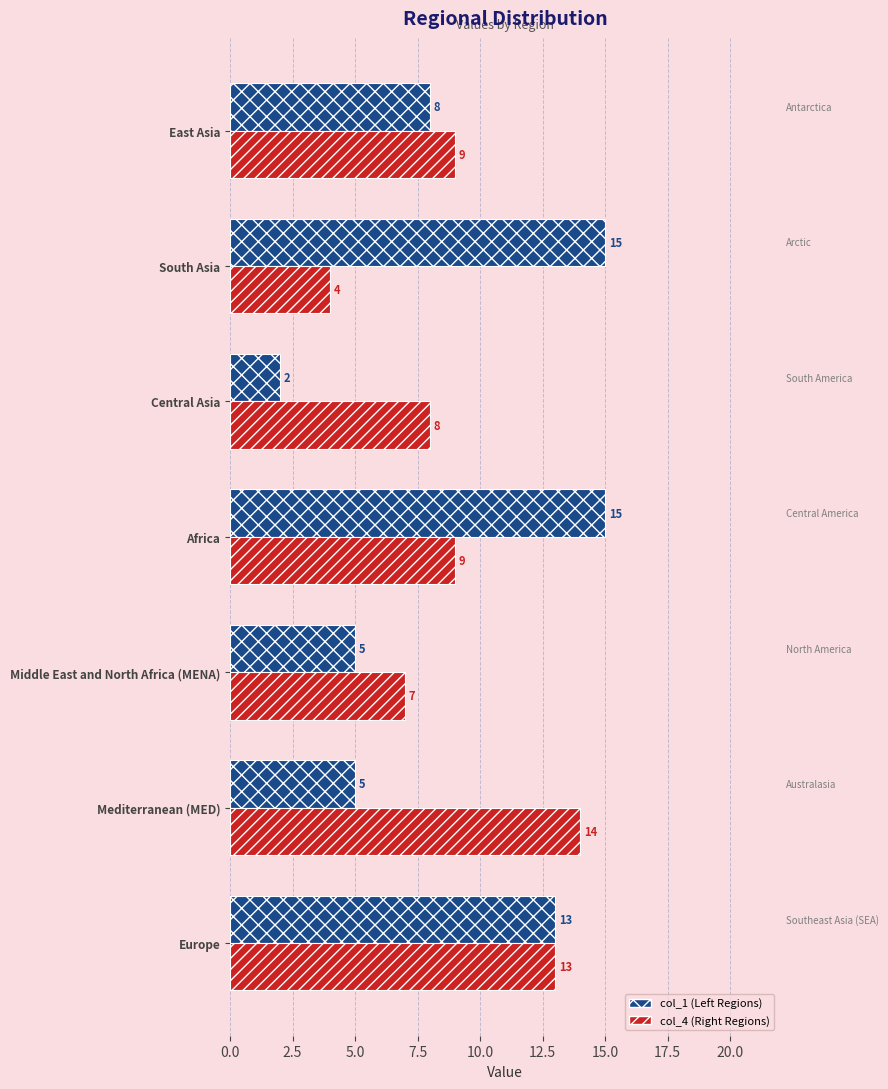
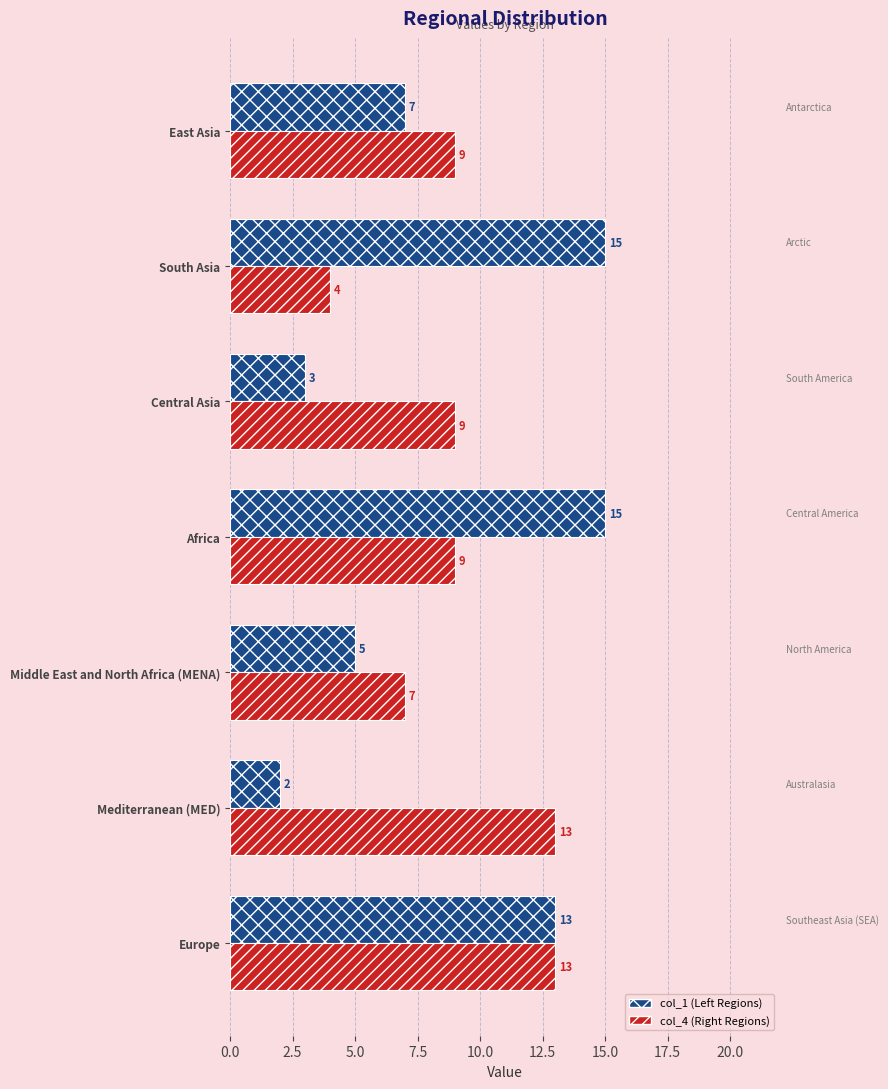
  {
    "col_1 (Left Regions)": {
-     "East Asia": 8,
+     "East Asia": 7,
      "South Asia": 15,
-     "Central Asia": 2,
+     "Central Asia": 3,
      "Africa": 15,
      "Middle East and North Africa (MENA)": 5,
-     "Mediterranean (MED)": 5,
+     "Mediterranean (MED)": 2,
      "Europe": 13
    },
    "col_4 (Right Regions)": {
      "East Asia": 9,
      "South Asia": 4,
-     "Central Asia": 8,
+     "Central Asia": 9,
      "Africa": 9,
      "Middle East and North Africa (MENA)": 7,
-     "Mediterranean (MED)": 14,
+     "Mediterranean (MED)": 13,
      "Europe": 13
    }
  }
